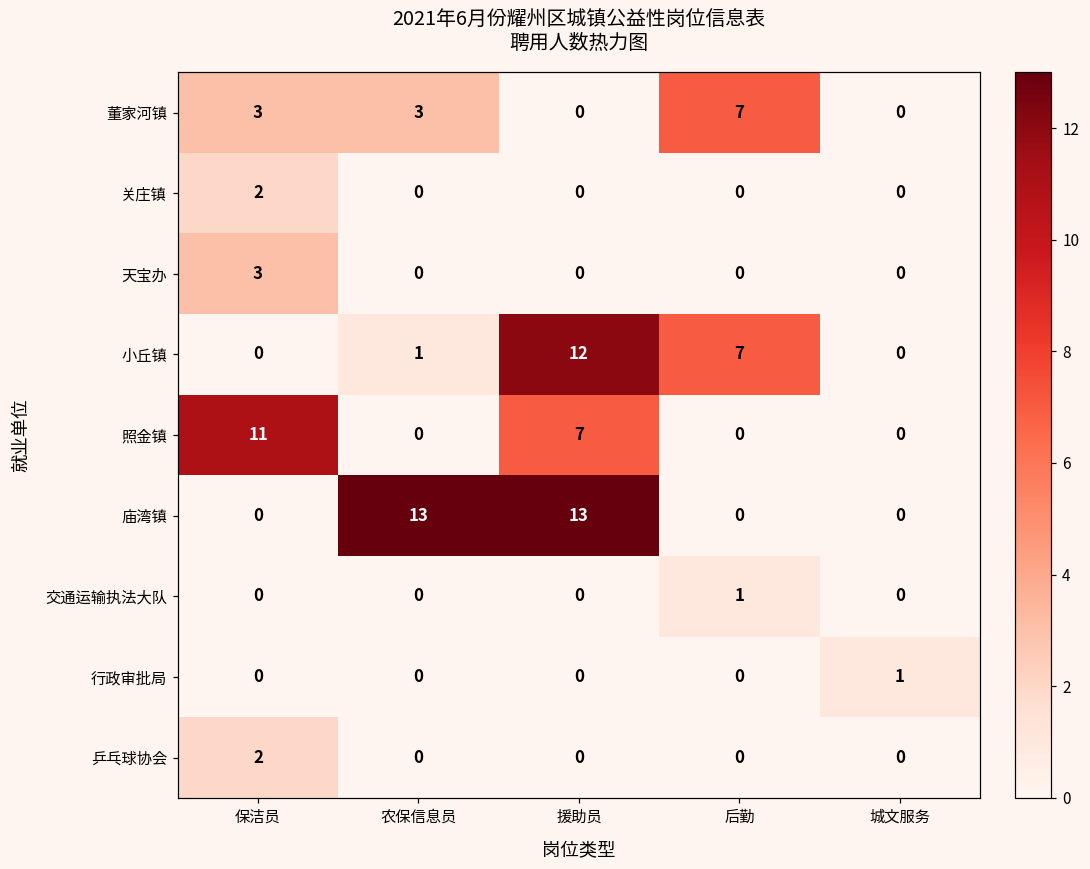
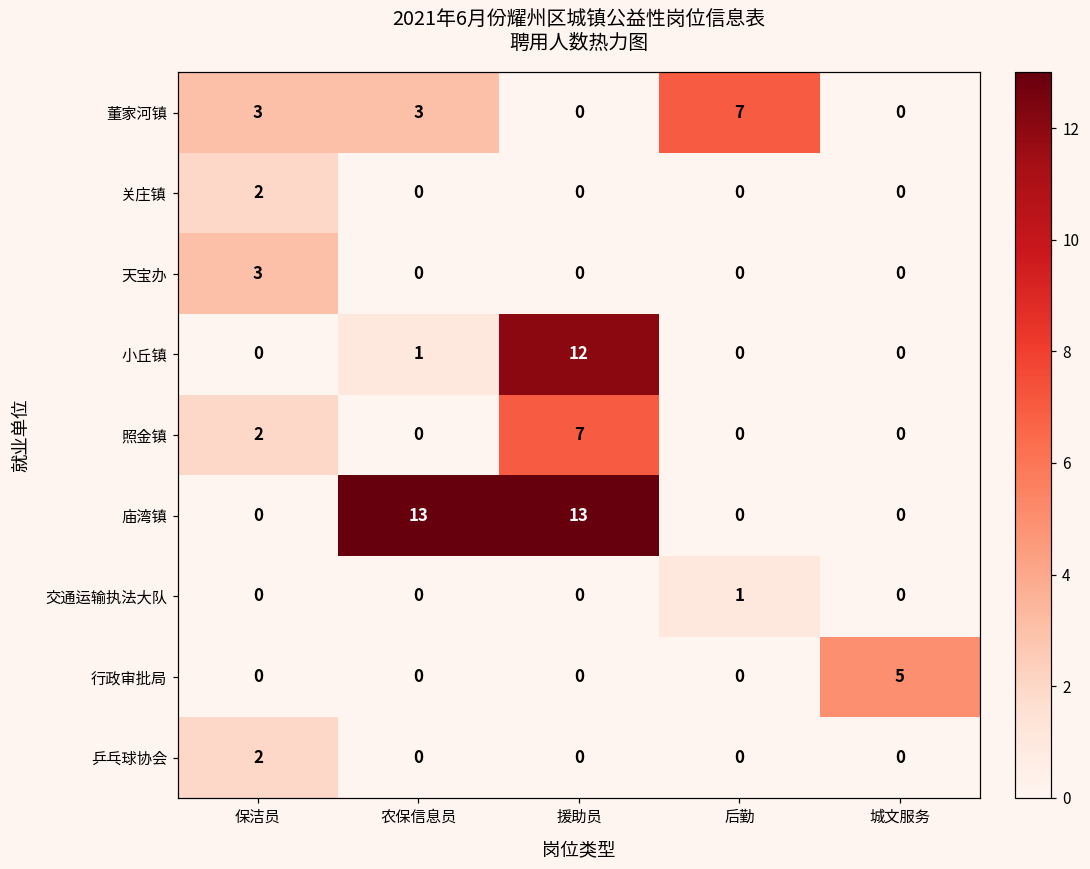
  {
    "董家河镇": {
      "保洁员": 3,
      "农保信息员": 3,
      "援助员": 0,
      "后勤": 7,
      "城文服务": 0
    },
    "关庄镇": {
      "保洁员": 2,
      "农保信息员": 0,
      "援助员": 0,
      "后勤": 0,
      "城文服务": 0
    },
    "天宝办": {
      "保洁员": 3,
      "农保信息员": 0,
      "援助员": 0,
      "后勤": 0,
      "城文服务": 0
    },
    "小丘镇": {
      "保洁员": 0,
      "农保信息员": 1,
      "援助员": 12,
-     "后勤": 7,
+     "后勤": 0,
      "城文服务": 0
    },
    "照金镇": {
-     "保洁员": 11,
+     "保洁员": 2,
      "农保信息员": 0,
      "援助员": 7,
      "后勤": 0,
      "城文服务": 0
    },
    "庙湾镇": {
      "保洁员": 0,
      "农保信息员": 13,
      "援助员": 13,
      "后勤": 0,
      "城文服务": 0
    },
    "交通运输执法大队": {
      "保洁员": 0,
      "农保信息员": 0,
      "援助员": 0,
      "后勤": 1,
      "城文服务": 0
    },
    "行政审批局": {
      "保洁员": 0,
      "农保信息员": 0,
      "援助员": 0,
      "后勤": 0,
-     "城文服务": 1
+     "城文服务": 5
    },
    "乒乓球协会": {
      "保洁员": 2,
      "农保信息员": 0,
      "援助员": 0,
      "后勤": 0,
      "城文服务": 0
    }
  }
